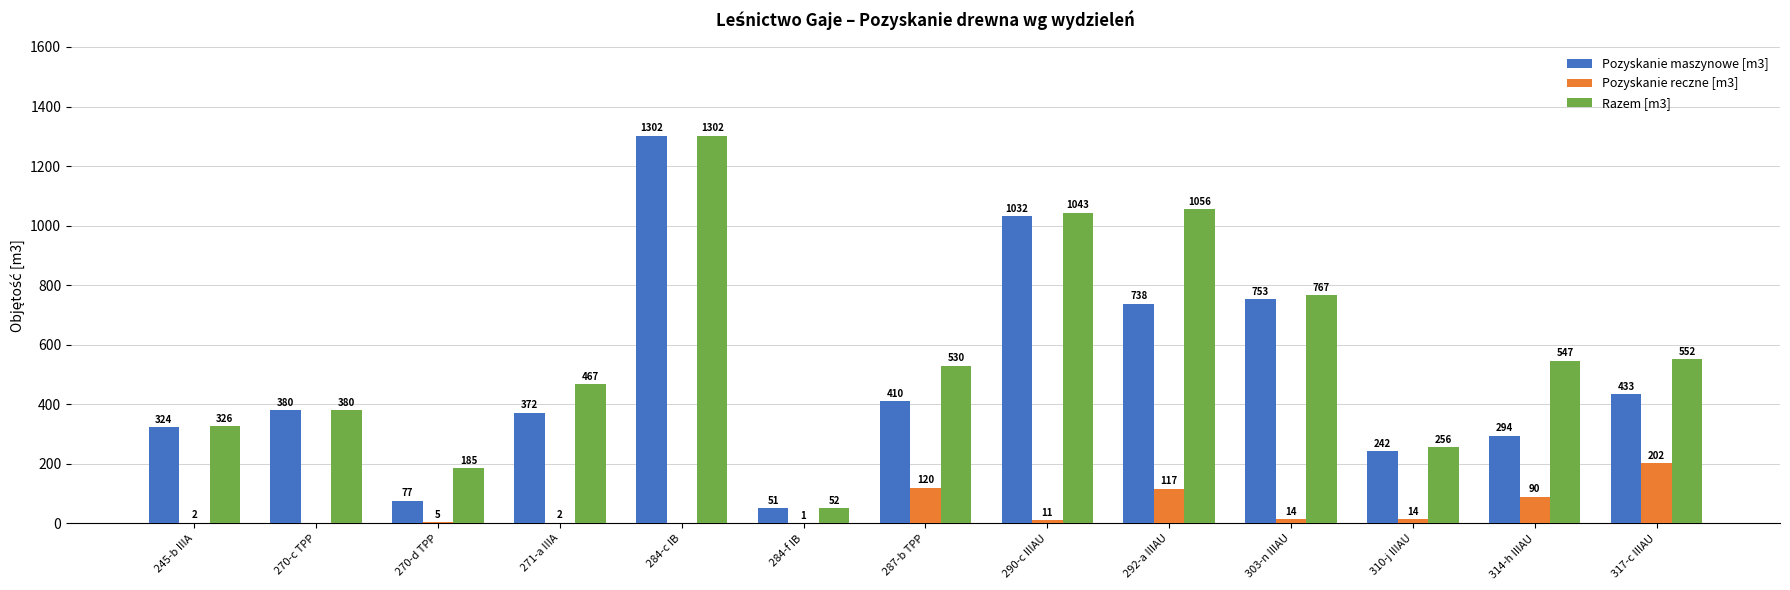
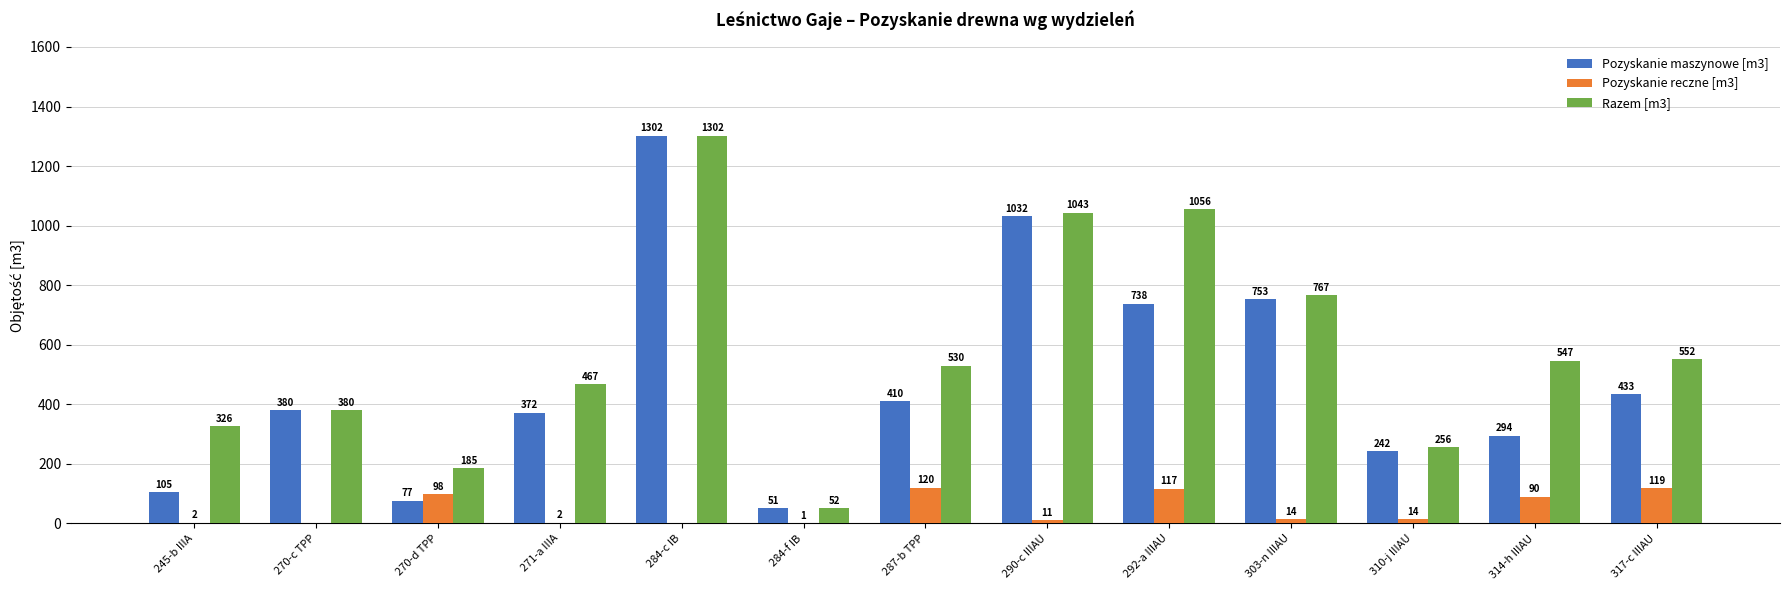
  {
    "Pozyskanie maszynowe [m3]": {
-     "245-b IIIA": 324,
+     "245-b IIIA": 105,
      "270-c TPP": 380,
      "270-d TPP": 77,
      "271-a IIIA": 372,
      "284-c IB": 1302,
      "284-f IB": 51,
      "287-b TPP": 410,
      "290-c IIIAU": 1032,
      "292-a IIIAU": 738,
      "303-n IIIAU": 753,
      "310-j IIIAU": 242,
      "314-h IIIAU": 294,
      "317-c IIIAU": 433
    },
    "Pozyskanie reczne [m3]": {
      "245-b IIIA": 2,
-     "270-d TPP": 5,
+     "270-d TPP": 98,
      "271-a IIIA": 2,
      "284-f IB": 1,
      "287-b TPP": 120,
      "290-c IIIAU": 11,
      "292-a IIIAU": 117,
      "303-n IIIAU": 14,
      "310-j IIIAU": 14,
      "314-h IIIAU": 90,
-     "317-c IIIAU": 202
+     "317-c IIIAU": 119
    },
    "Razem [m3]": {
      "245-b IIIA": 326,
      "270-c TPP": 380,
      "270-d TPP": 185,
      "271-a IIIA": 467,
      "284-c IB": 1302,
      "284-f IB": 52,
      "287-b TPP": 530,
      "290-c IIIAU": 1043,
      "292-a IIIAU": 1056,
      "303-n IIIAU": 767,
      "310-j IIIAU": 256,
      "314-h IIIAU": 547,
      "317-c IIIAU": 552
    }
  }
